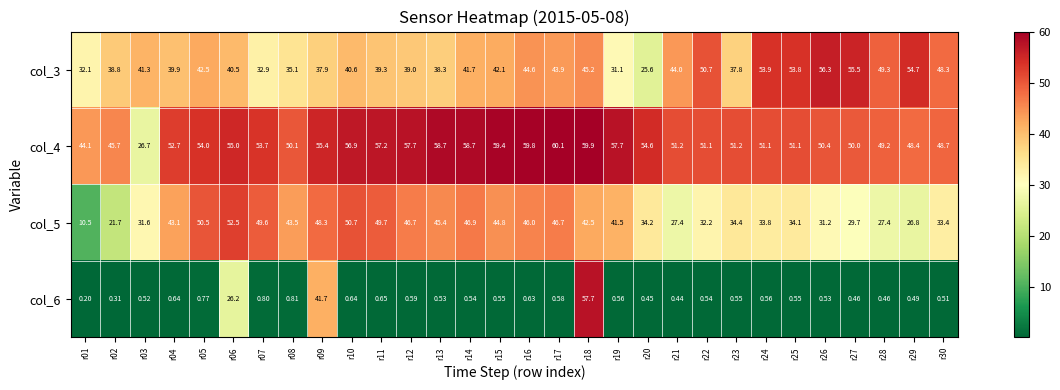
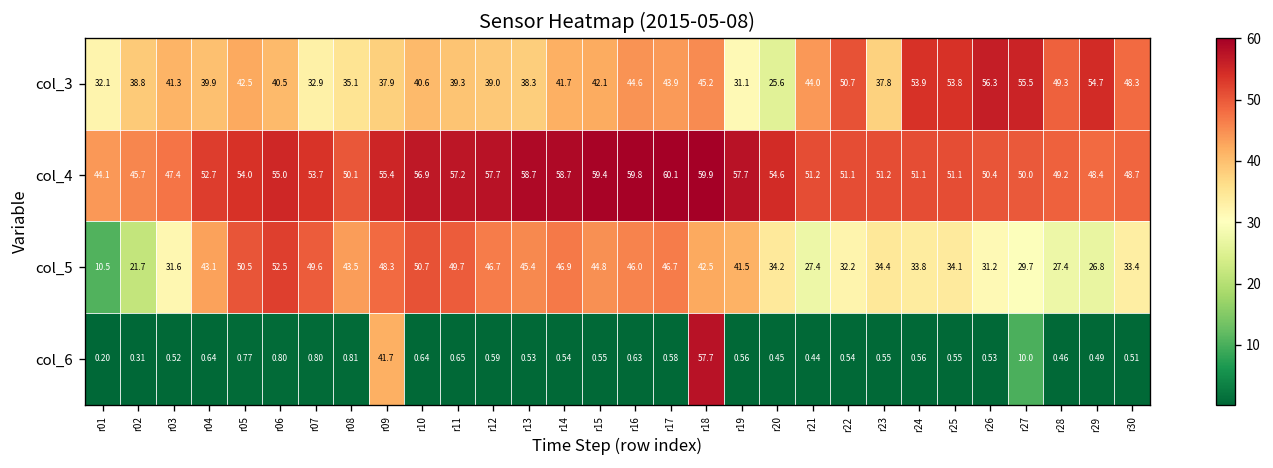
  {
    "col_3": {
      "r01": 32.1,
      "r02": 38.8,
      "r03": 41.3,
      "r04": 39.9,
      "r05": 42.5,
      "r06": 40.5,
      "r07": 32.9,
      "r08": 35.1,
      "r09": 37.9,
      "r10": 40.6,
      "r11": 39.3,
      "r12": 39.0,
      "r13": 38.3,
      "r14": 41.7,
      "r15": 42.1,
      "r16": 44.6,
      "r17": 43.9,
      "r18": 45.2,
      "r19": 31.1,
      "r20": 25.6,
      "r21": 44.0,
      "r22": 50.7,
      "r23": 37.8,
      "r24": 53.9,
      "r25": 53.8,
      "r26": 56.3,
      "r27": 55.5,
      "r28": 49.3,
      "r29": 54.7,
      "r30": 48.3
    },
    "col_4": {
      "r01": 44.1,
      "r02": 45.7,
-     "r03": 26.7,
+     "r03": 47.4,
      "r04": 52.7,
      "r05": 54.0,
      "r06": 55.0,
      "r07": 53.7,
      "r08": 50.1,
      "r09": 55.4,
      "r10": 56.9,
      "r11": 57.2,
      "r12": 57.7,
      "r13": 58.7,
      "r14": 58.7,
      "r15": 59.4,
      "r16": 59.8,
      "r17": 60.1,
      "r18": 59.9,
      "r19": 57.7,
      "r20": 54.6,
      "r21": 51.2,
      "r22": 51.1,
      "r23": 51.2,
      "r24": 51.1,
      "r25": 51.1,
      "r26": 50.4,
      "r27": 50.0,
      "r28": 49.2,
      "r29": 48.4,
      "r30": 48.7
    },
    "col_5": {
      "r01": 10.5,
      "r02": 21.7,
      "r03": 31.6,
      "r04": 43.1,
      "r05": 50.5,
      "r06": 52.5,
      "r07": 49.6,
      "r08": 43.5,
      "r09": 48.3,
      "r10": 50.7,
      "r11": 49.7,
      "r12": 46.7,
      "r13": 45.4,
      "r14": 46.9,
      "r15": 44.8,
      "r16": 46.0,
      "r17": 46.7,
      "r18": 42.5,
      "r19": 41.5,
      "r20": 34.2,
      "r21": 27.4,
      "r22": 32.2,
      "r23": 34.4,
      "r24": 33.8,
      "r25": 34.1,
      "r26": 31.2,
      "r27": 29.7,
      "r28": 27.4,
      "r29": 26.8,
      "r30": 33.4
    },
    "col_6": {
      "r01": 0.20,
      "r02": 0.31,
      "r03": 0.52,
      "r04": 0.64,
      "r05": 0.77,
-     "r06": 26.2,
+     "r06": 0.80,
      "r07": 0.80,
      "r08": 0.81,
      "r09": 41.7,
      "r10": 0.64,
      "r11": 0.65,
      "r12": 0.59,
      "r13": 0.53,
      "r14": 0.54,
      "r15": 0.55,
      "r16": 0.63,
      "r17": 0.58,
      "r18": 57.7,
      "r19": 0.56,
      "r20": 0.45,
      "r21": 0.44,
      "r22": 0.54,
      "r23": 0.55,
      "r24": 0.56,
      "r25": 0.55,
      "r26": 0.53,
-     "r27": 0.46,
+     "r27": 10.0,
      "r28": 0.46,
      "r29": 0.49,
      "r30": 0.51
    }
  }
